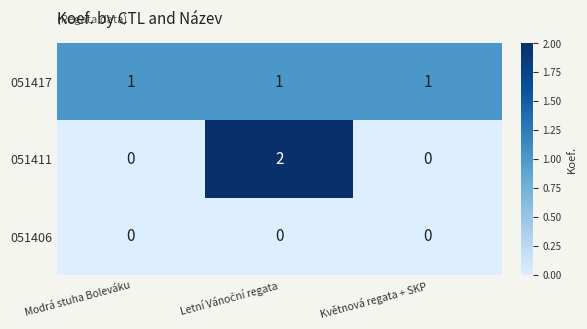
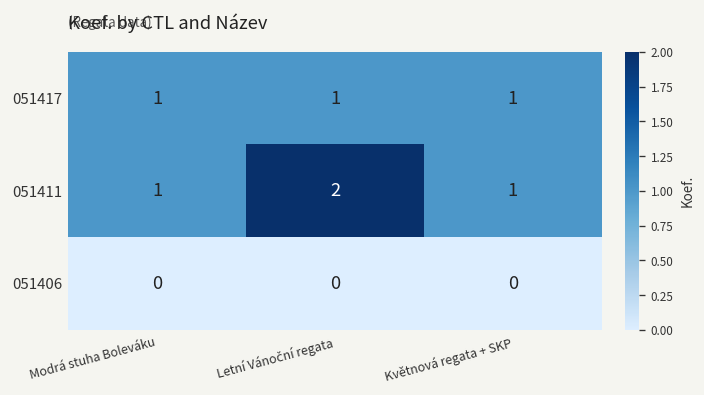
  {
    "051417": {
      "Modrá stuha Boleváku": 1,
      "Letní Vánoční regata": 1,
      "Květnová regata + SKP": 1
    },
    "051411": {
-     "Modrá stuha Boleváku": 0,
+     "Modrá stuha Boleváku": 1,
      "Letní Vánoční regata": 2,
-     "Květnová regata + SKP": 0
+     "Květnová regata + SKP": 1
    },
    "051406": {
      "Modrá stuha Boleváku": 0,
      "Letní Vánoční regata": 0,
      "Květnová regata + SKP": 0
    }
  }
